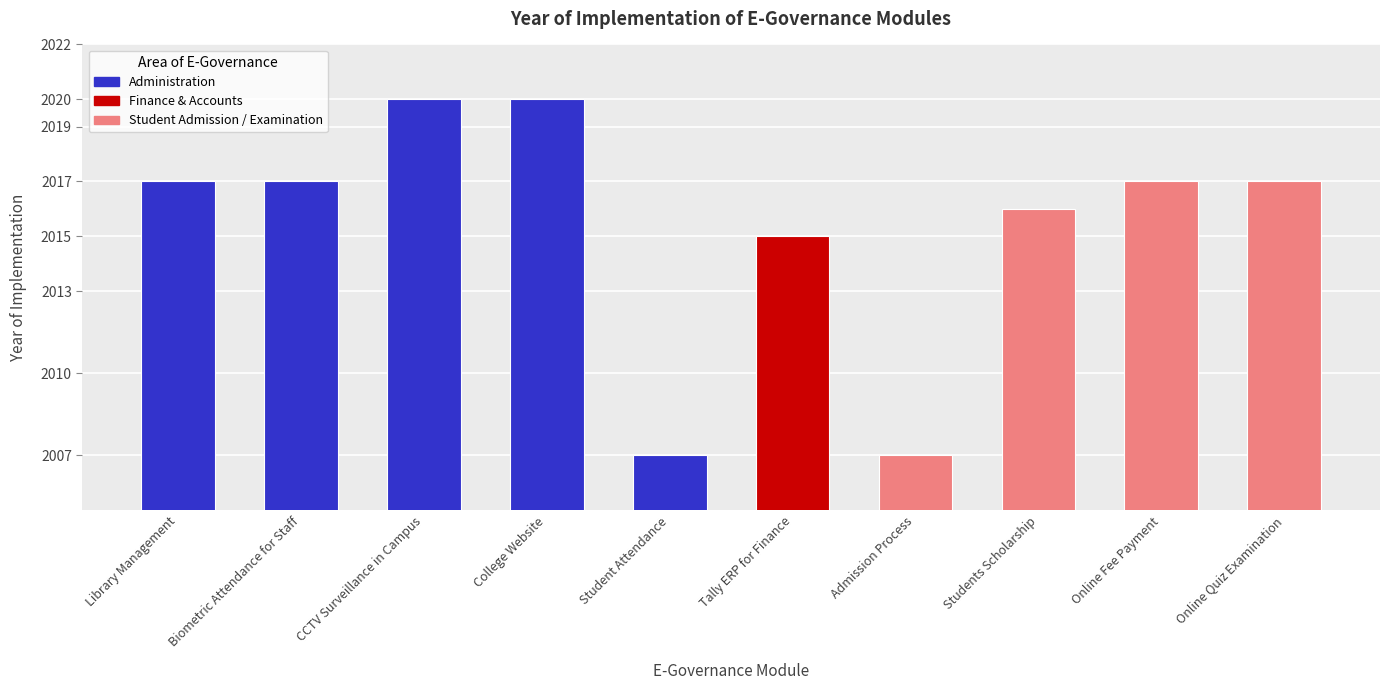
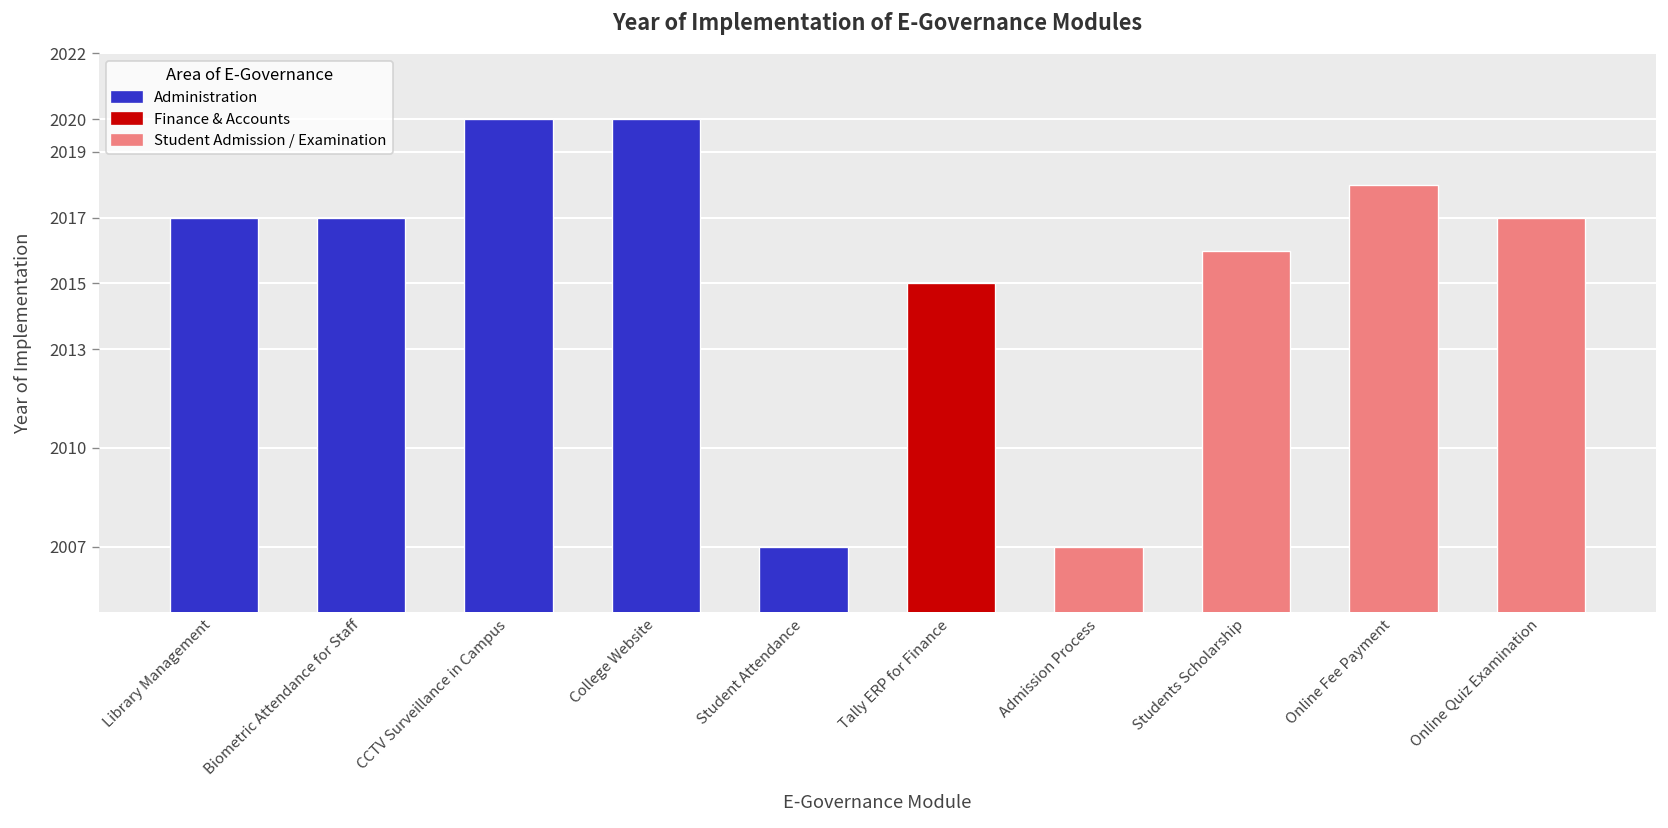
  {
    "Library Management": 2017,
    "Biometric Attendance for Staff": 2017,
    "CCTV Surveillance in Campus": 2020,
    "College Website": 2020,
    "Student Attendance": 2007,
    "Tally ERP for Finance": 2015,
    "Admission Process": 2007,
    "Students Scholarship": 2016,
-   "Online Fee Payment": 2017,
+   "Online Fee Payment": 2018,
    "Online Quiz Examination": 2017
  }
